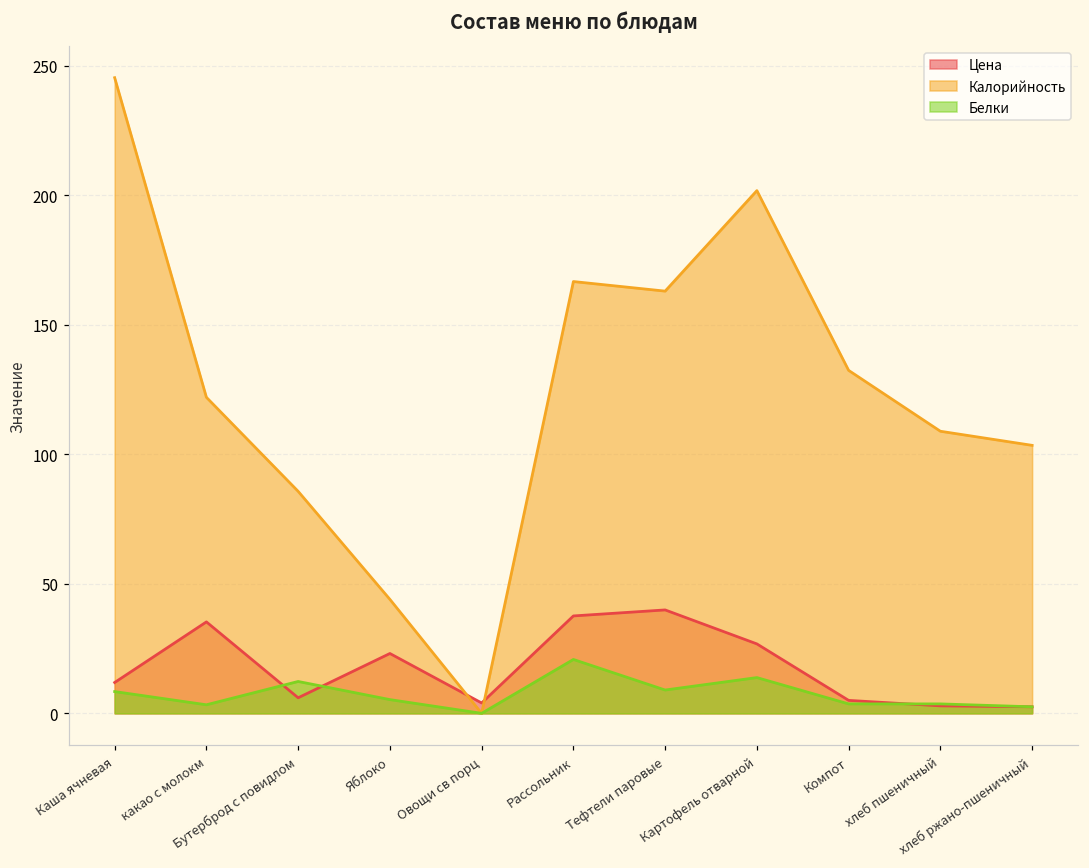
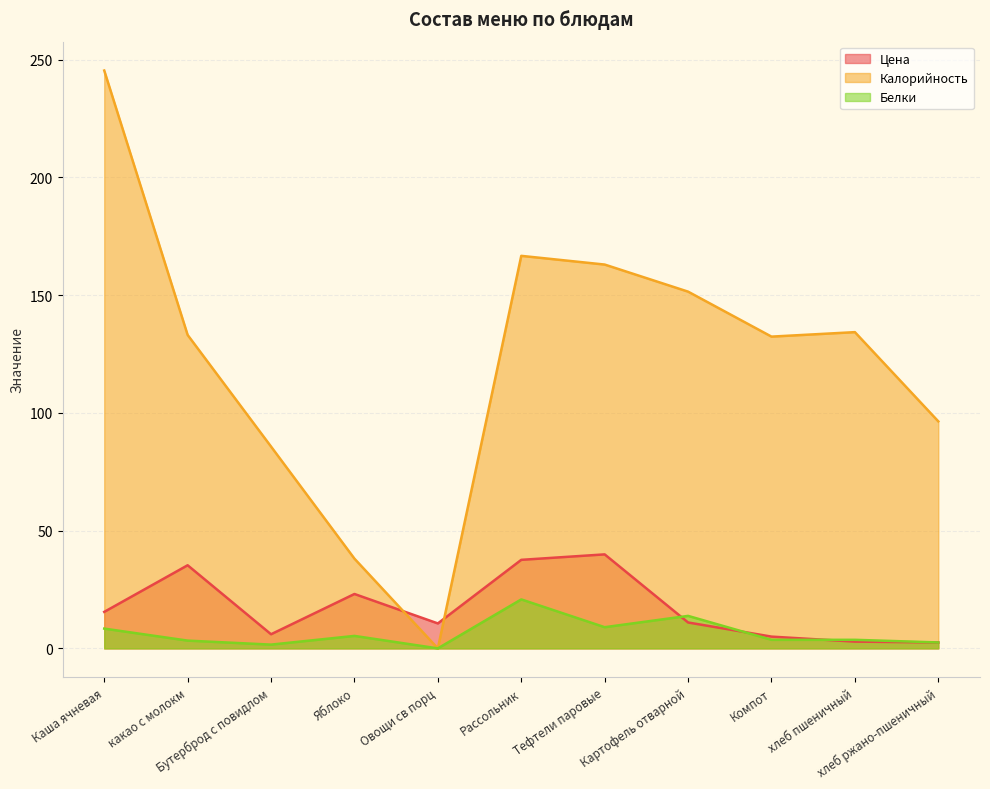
  {
    "Цена": {
-     "Каша ячневая": 12,
+     "Каша ячневая": 16,
      "какао с молокм": 35,
      "Бутерброд с повидлом": 6,
      "Яблоко": 23,
-     "Овощи св порц": 4,
+     "Овощи св порц": 11,
      "Рассольник": 38,
      "Тефтели паровые": 40,
-     "Картофель отварной": 27,
+     "Картофель отварной": 11,
      "Компот": 5
    },
    "Калорийность": {
      "Каша ячневая": 245,
-     "какао с молокм": 122,
+     "какао с молокм": 133,
      "Бутерброд с повидлом": 86,
-     "Яблоко": 44,
+     "Яблоко": 38,
      "Рассольник": 167,
      "Тефтели паровые": 163,
-     "Картофель отварной": 202,
+     "Картофель отварной": 152,
      "Компот": 132,
-     "хлеб пшеничный": 109,
-     "хлеб ржано-пшеничный": 103
+     "хлеб пшеничный": 134,
+     "хлеб ржано-пшеничный": 96
    },
    "Белки": {
      "Каша ячневая": 8,
      "какао с молокм": 3,
-     "Бутерброд с повидлом": 12,
+     "Бутерброд с повидлом": 2,
      "Яблоко": 5,
      "Рассольник": 21,
      "Тефтели паровые": 9,
      "Картофель отварной": 14,
      "Компот": 4
    }
  }
